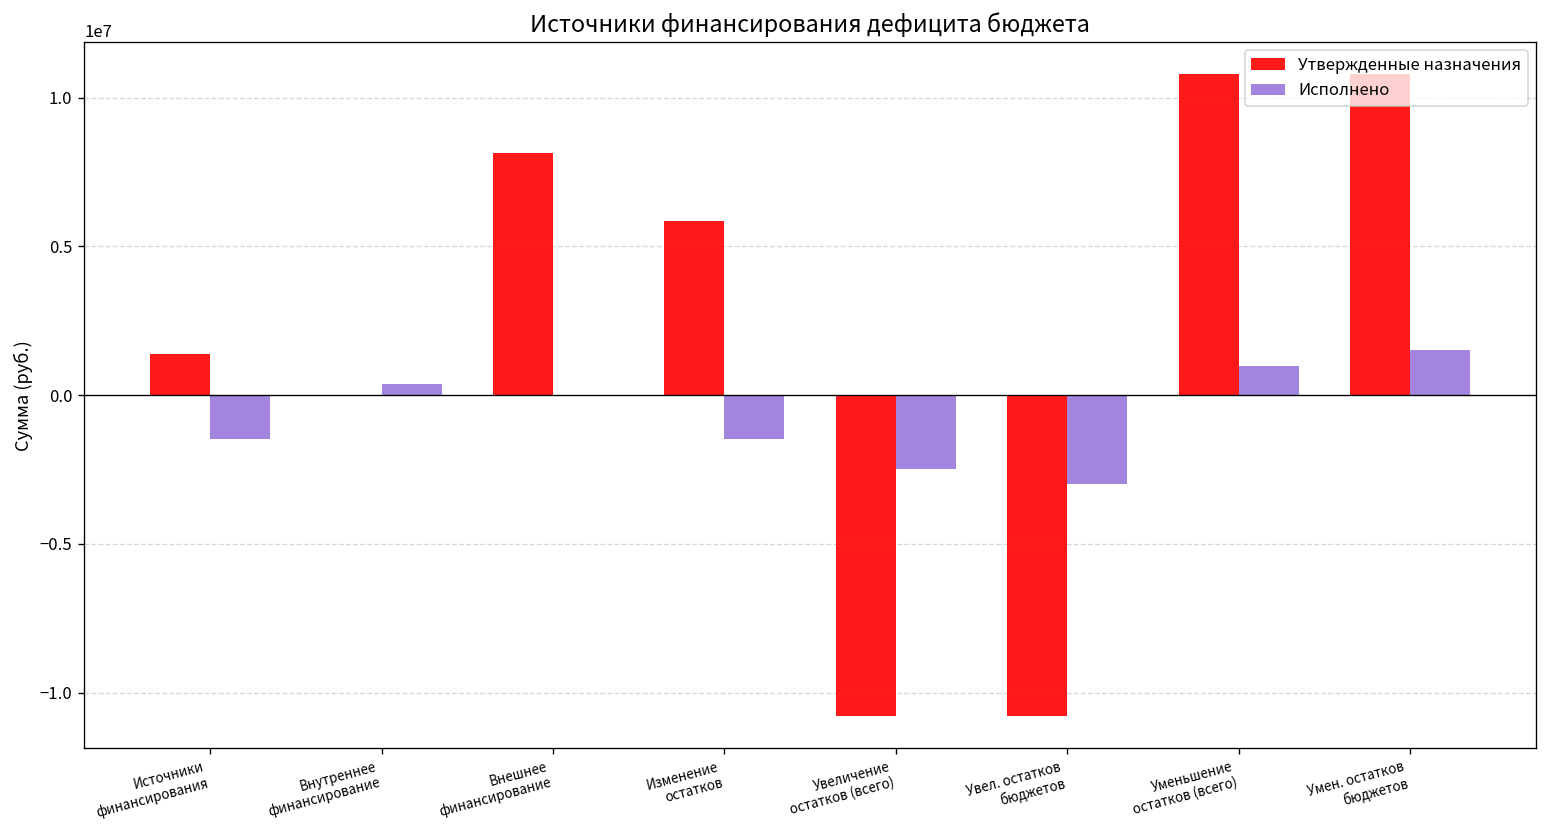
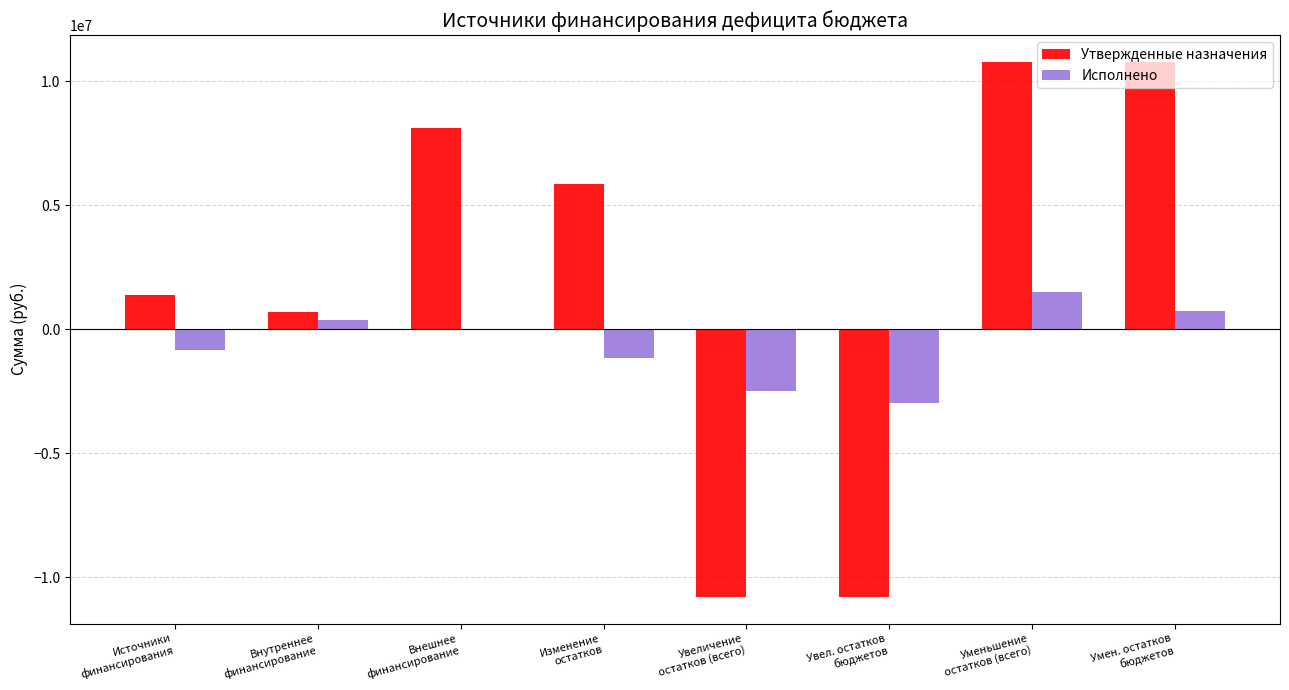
  {
    "Утвержденные назначения": {
      "Источники финансирования": 1400000,
-     "Внутреннее финансирование": 0,
+     "Внутреннее финансирование": 700000,
      "Внешнее финансирование": 8100000,
      "Изменение остатков": 5900000,
      "Увеличение остатков (всего)": -10800000,
      "Увел. остатков бюджетов": -10800000,
      "Уменьшение остатков (всего)": 10800000
    },
    "Исполнено": {
-     "Источники финансирования": -1500000,
+     "Источники финансирования": -800000,
      "Внутреннее финансирование": 400000,
      "Внешнее финансирование": 0,
-     "Изменение остатков": -1500000,
+     "Изменение остатков": -1100000,
      "Увеличение остатков (всего)": -2500000,
      "Увел. остатков бюджетов": -3000000,
-     "Уменьшение остатков (всего)": 1000000,
-     "Умен. остатков бюджетов": 1500000
+     "Уменьшение остатков (всего)": 1500000,
+     "Умен. остатков бюджетов": 700000
    }
  }
